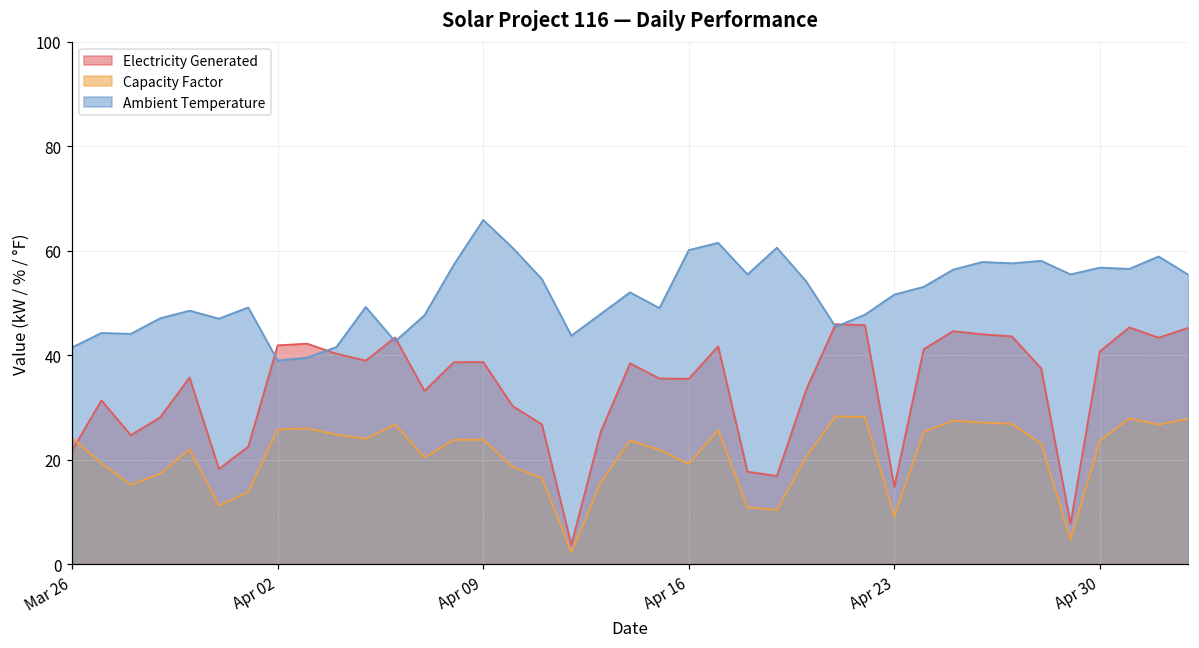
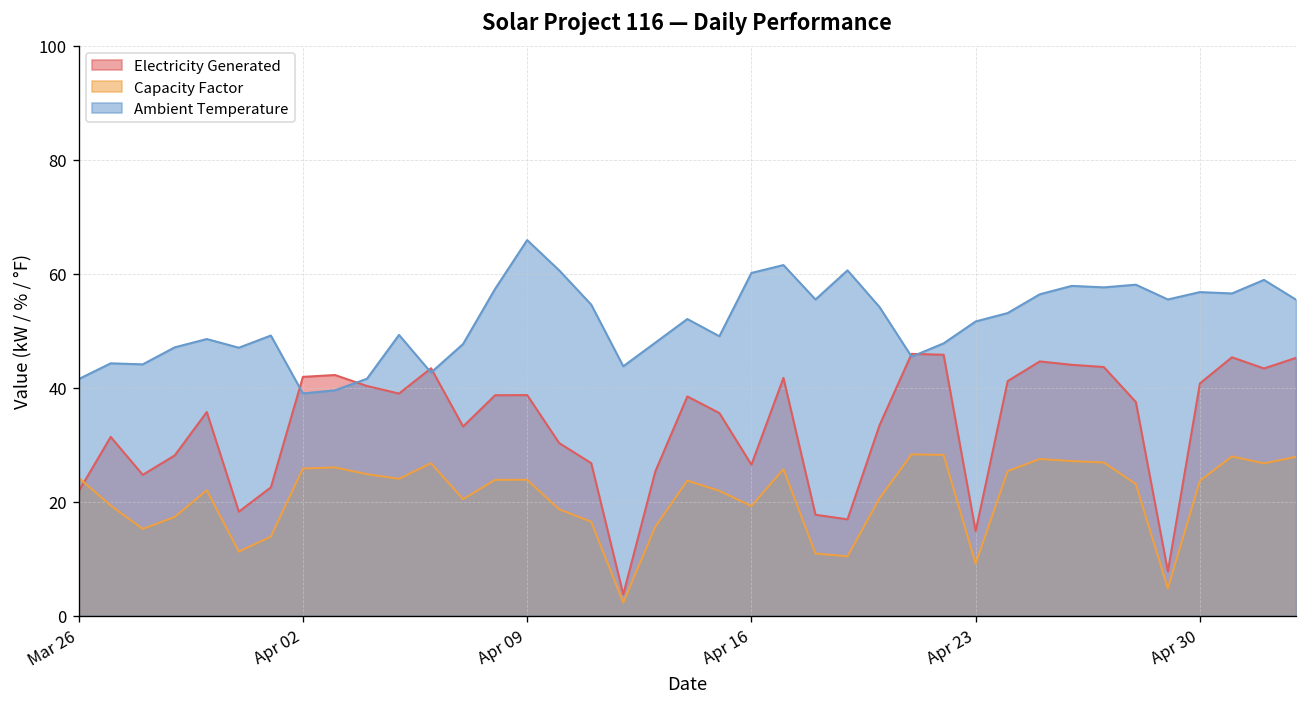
  {
    "Electricity Generated": {
      "Mar 26": 22,
      "Apr 02": 42,
      "Apr 09": 39,
-     "Apr 16": 36,
+     "Apr 16": 27,
      "Apr 23": 15,
      "Apr 30": 41
    },
    "Capacity Factor": {
      "Mar 26": 24,
      "Apr 02": 26,
      "Apr 09": 24,
      "Apr 16": 19,
      "Apr 23": 9,
      "Apr 30": 24
    },
    "Ambient Temperature": {
      "Mar 26": 42,
      "Apr 02": 39,
      "Apr 09": 66,
      "Apr 16": 60,
      "Apr 23": 52,
      "Apr 30": 57
    }
  }
